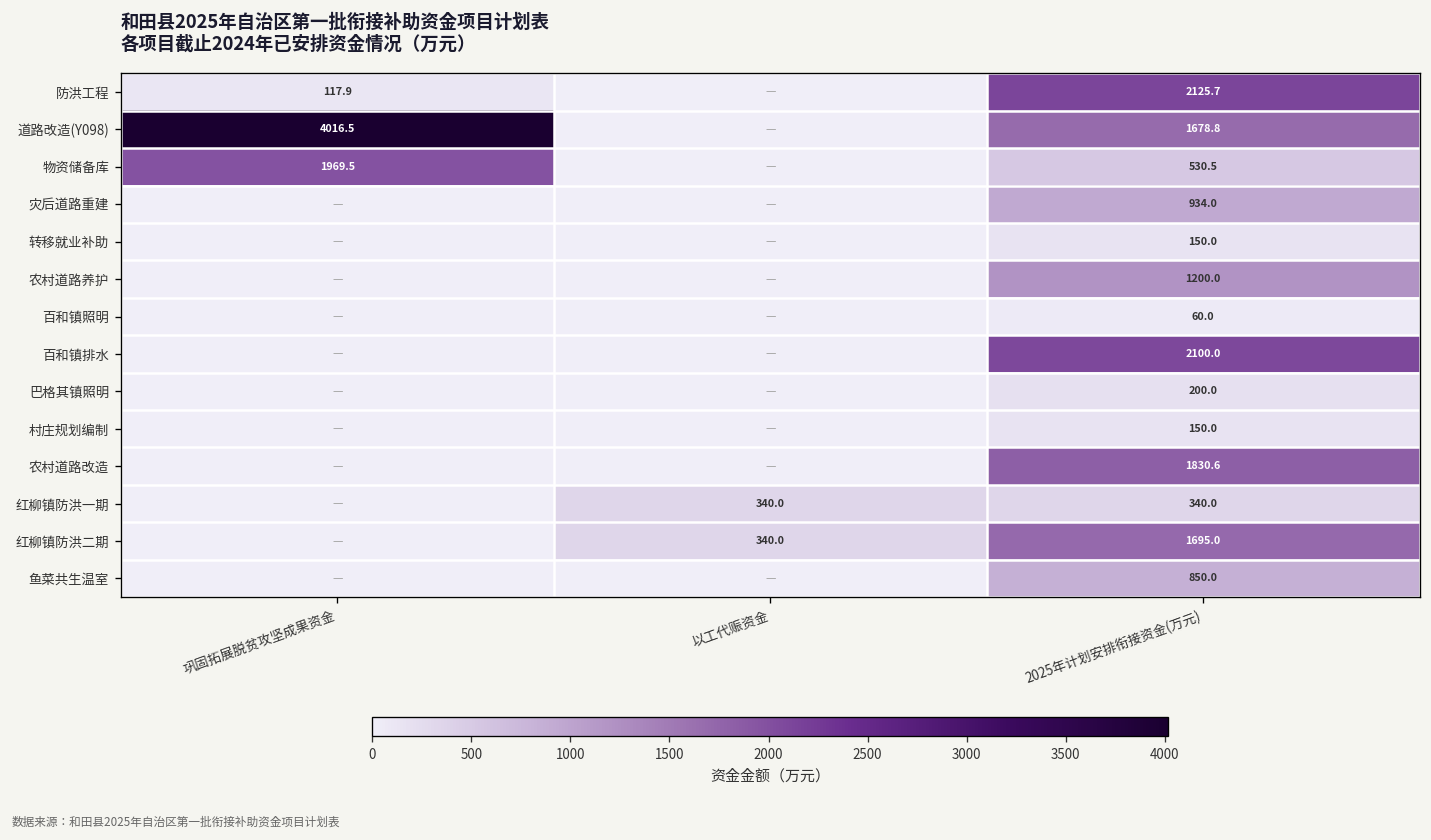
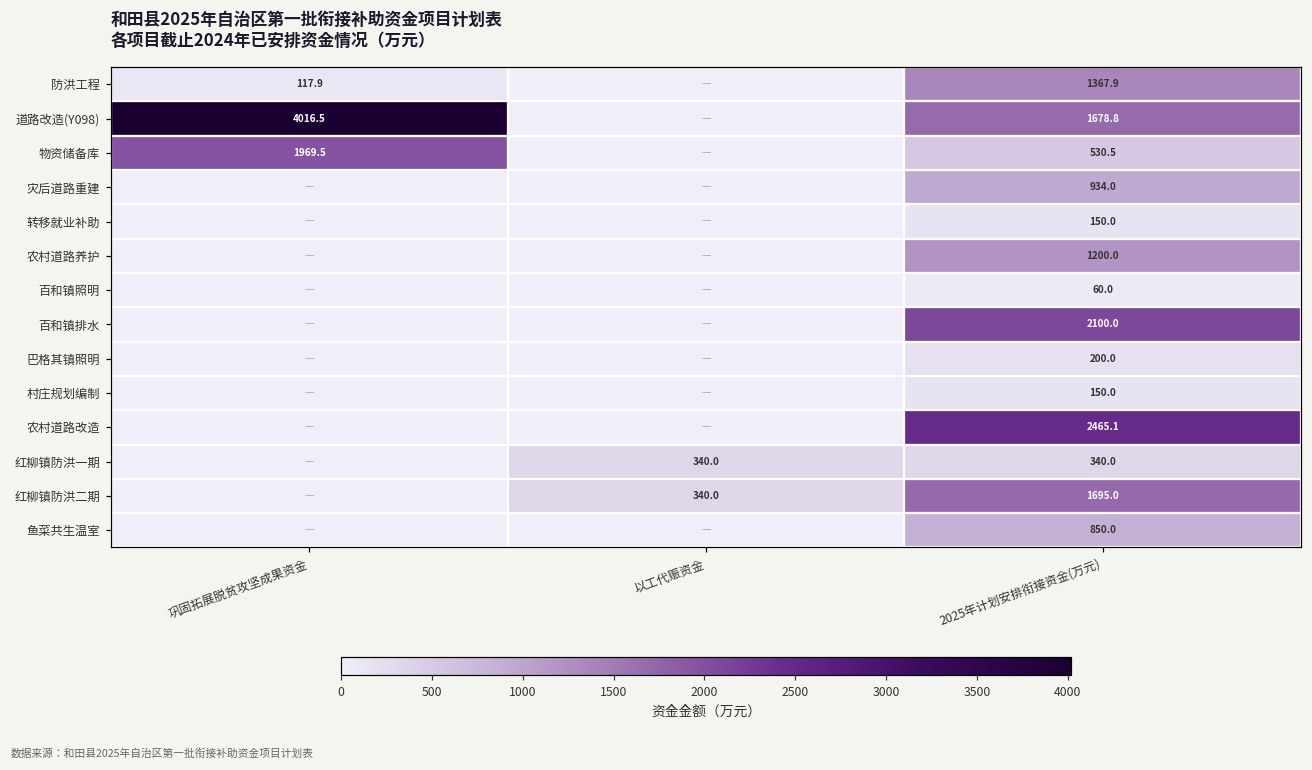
  {
    "防洪工程": {
      "巩固拓展脱贫攻坚成果资金": 117.9,
-     "2025年计划安排衔接资金(万元)": 2125.7
+     "2025年计划安排衔接资金(万元)": 1367.9
    },
    "道路改造(Y098)": {
      "巩固拓展脱贫攻坚成果资金": 4016.5,
      "2025年计划安排衔接资金(万元)": 1678.8
    },
    "物资储备库": {
      "巩固拓展脱贫攻坚成果资金": 1969.5,
      "2025年计划安排衔接资金(万元)": 530.5
    },
    "灾后道路重建": {
      "2025年计划安排衔接资金(万元)": 934.0
    },
    "转移就业补助": {
      "2025年计划安排衔接资金(万元)": 150.0
    },
    "农村道路养护": {
      "2025年计划安排衔接资金(万元)": 1200.0
    },
    "百和镇照明": {
      "2025年计划安排衔接资金(万元)": 60.0
    },
    "百和镇排水": {
      "2025年计划安排衔接资金(万元)": 2100.0
    },
    "巴格其镇照明": {
      "2025年计划安排衔接资金(万元)": 200.0
    },
    "村庄规划编制": {
      "2025年计划安排衔接资金(万元)": 150.0
    },
    "农村道路改造": {
-     "2025年计划安排衔接资金(万元)": 1830.6
+     "2025年计划安排衔接资金(万元)": 2465.1
    },
    "红柳镇防洪一期": {
      "以工代赈资金": 340.0,
      "2025年计划安排衔接资金(万元)": 340.0
    },
    "红柳镇防洪二期": {
      "以工代赈资金": 340.0,
      "2025年计划安排衔接资金(万元)": 1695.0
    },
    "鱼菜共生温室": {
      "2025年计划安排衔接资金(万元)": 850.0
    }
  }
